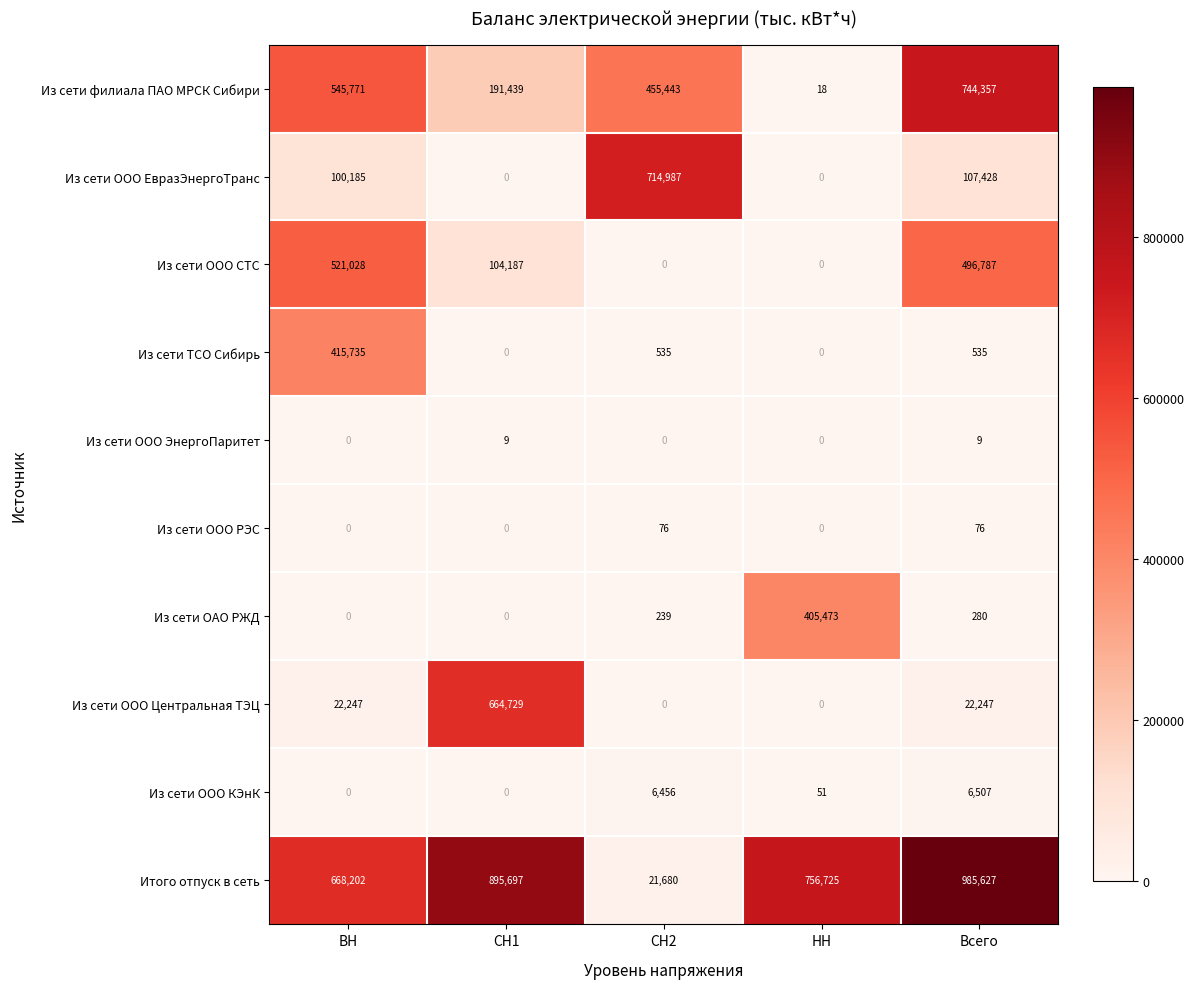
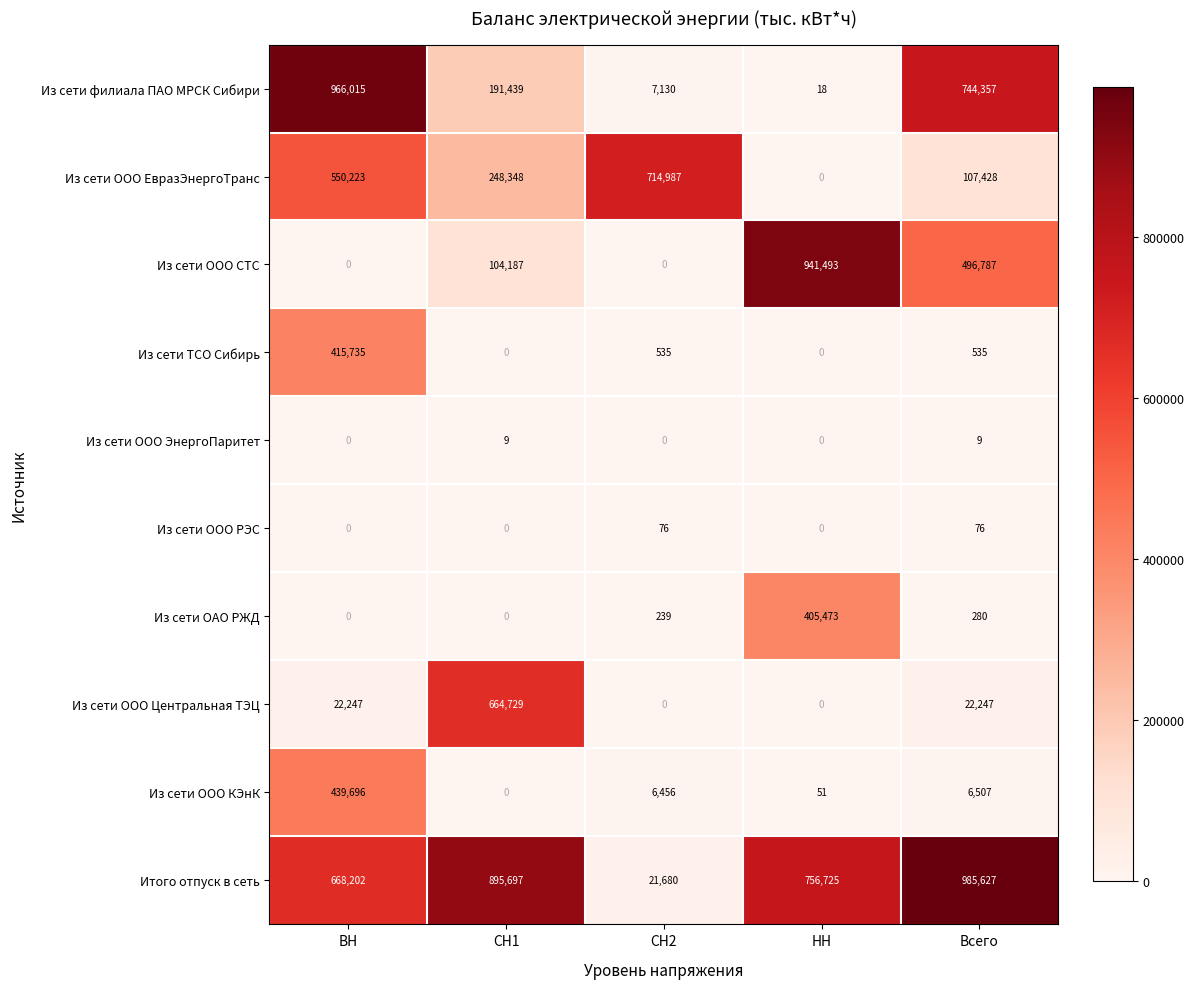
  {
    "Из сети филиала ПАО МРСК Сибири": {
-     "ВН": "545,771",
+     "ВН": "966,015",
      "СН1": "191,439",
-     "СН2": "455,443",
+     "СН2": "7,130",
      "НН": "18",
      "Всего": "744,357"
    },
    "Из сети ООО ЕвразЭнергоТранс": {
-     "ВН": "100,185",
-     "СН1": "0",
+     "ВН": "550,223",
+     "СН1": "248,348",
      "СН2": "714,987",
      "НН": "0",
      "Всего": "107,428"
    },
    "Из сети ООО СТС": {
-     "ВН": "521,028",
+     "ВН": "0",
      "СН1": "104,187",
      "СН2": "0",
-     "НН": "0",
+     "НН": "941,493",
      "Всего": "496,787"
    },
    "Из сети ТСО Сибирь": {
      "ВН": "415,735",
      "СН1": "0",
      "СН2": "535",
      "НН": "0",
      "Всего": "535"
    },
    "Из сети ООО ЭнергоПаритет": {
      "ВН": "0",
      "СН1": "9",
      "СН2": "0",
      "НН": "0",
      "Всего": "9"
    },
    "Из сети ООО РЭС": {
      "ВН": "0",
      "СН1": "0",
      "СН2": "76",
      "НН": "0",
      "Всего": "76"
    },
    "Из сети ОАО РЖД": {
      "ВН": "0",
      "СН1": "0",
      "СН2": "239",
      "НН": "405,473",
      "Всего": "280"
    },
    "Из сети ООО Центральная ТЭЦ": {
      "ВН": "22,247",
      "СН1": "664,729",
      "СН2": "0",
      "НН": "0",
      "Всего": "22,247"
    },
    "Из сети ООО КЭнК": {
-     "ВН": "0",
+     "ВН": "439,696",
      "СН1": "0",
      "СН2": "6,456",
      "НН": "51",
      "Всего": "6,507"
    },
    "Итого отпуск в сеть": {
      "ВН": "668,202",
      "СН1": "895,697",
      "СН2": "21,680",
      "НН": "756,725",
      "Всего": "985,627"
    }
  }
